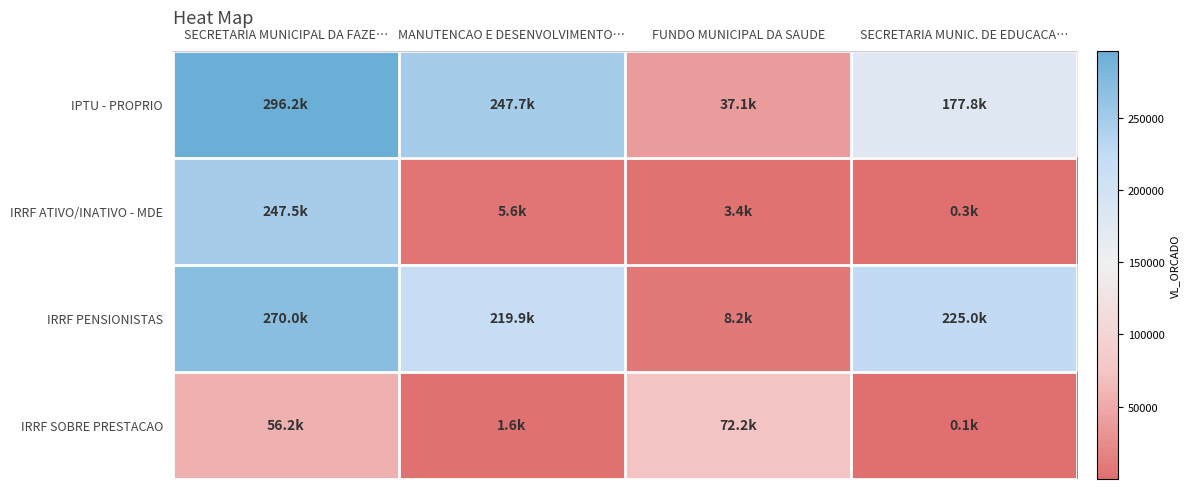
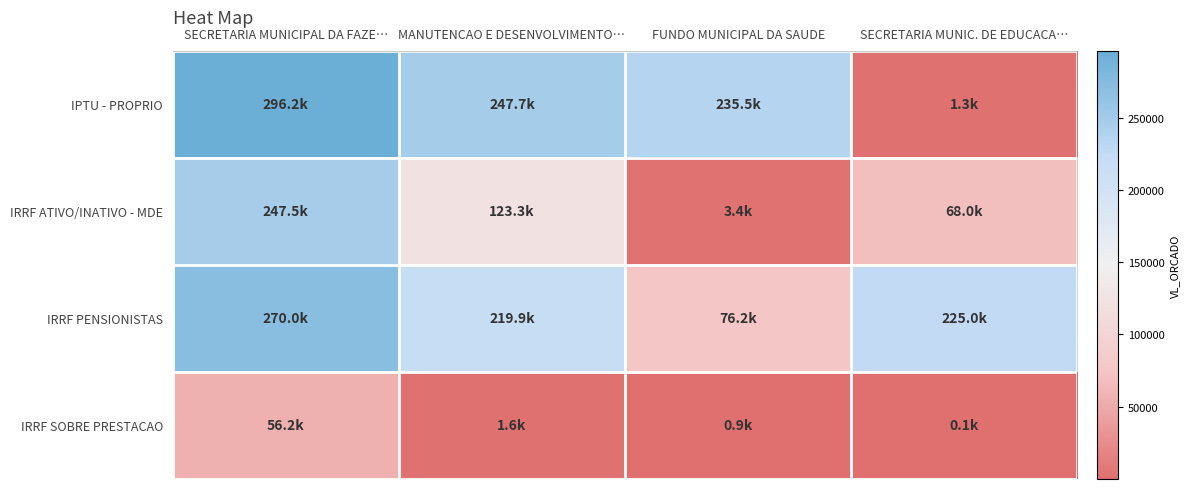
  {
    "IPTU - PROPRIO": {
      "SECRETARIA MUNICIPAL DA FAZE…": "296.2k",
      "MANUTENCAO E DESENVOLVIMENTO…": "247.7k",
-     "FUNDO MUNICIPAL DA SAUDE": "37.1k",
-     "SECRETARIA MUNIC. DE EDUCACA…": "177.8k"
+     "FUNDO MUNICIPAL DA SAUDE": "235.5k",
+     "SECRETARIA MUNIC. DE EDUCACA…": "1.3k"
    },
    "IRRF ATIVO/INATIVO - MDE": {
      "SECRETARIA MUNICIPAL DA FAZE…": "247.5k",
-     "MANUTENCAO E DESENVOLVIMENTO…": "5.6k",
+     "MANUTENCAO E DESENVOLVIMENTO…": "123.3k",
      "FUNDO MUNICIPAL DA SAUDE": "3.4k",
-     "SECRETARIA MUNIC. DE EDUCACA…": "0.3k"
+     "SECRETARIA MUNIC. DE EDUCACA…": "68.0k"
    },
    "IRRF PENSIONISTAS": {
      "SECRETARIA MUNICIPAL DA FAZE…": "270.0k",
      "MANUTENCAO E DESENVOLVIMENTO…": "219.9k",
-     "FUNDO MUNICIPAL DA SAUDE": "8.2k",
+     "FUNDO MUNICIPAL DA SAUDE": "76.2k",
      "SECRETARIA MUNIC. DE EDUCACA…": "225.0k"
    },
    "IRRF SOBRE PRESTACAO": {
      "SECRETARIA MUNICIPAL DA FAZE…": "56.2k",
      "MANUTENCAO E DESENVOLVIMENTO…": "1.6k",
-     "FUNDO MUNICIPAL DA SAUDE": "72.2k",
+     "FUNDO MUNICIPAL DA SAUDE": "0.9k",
      "SECRETARIA MUNIC. DE EDUCACA…": "0.1k"
    }
  }
